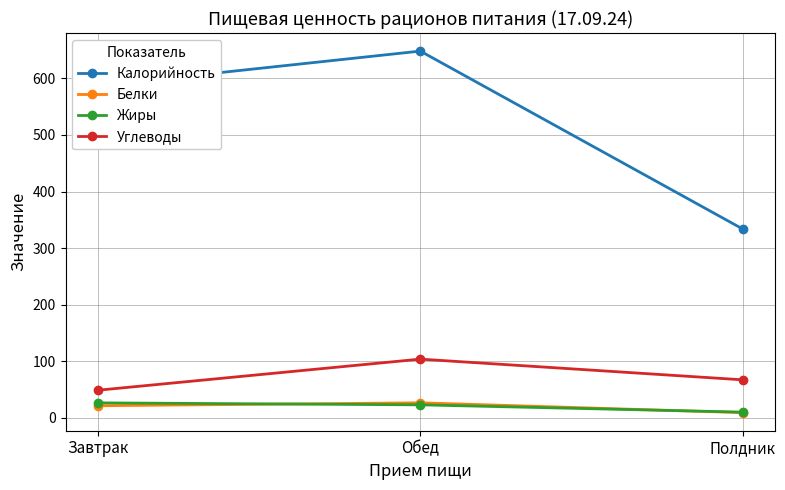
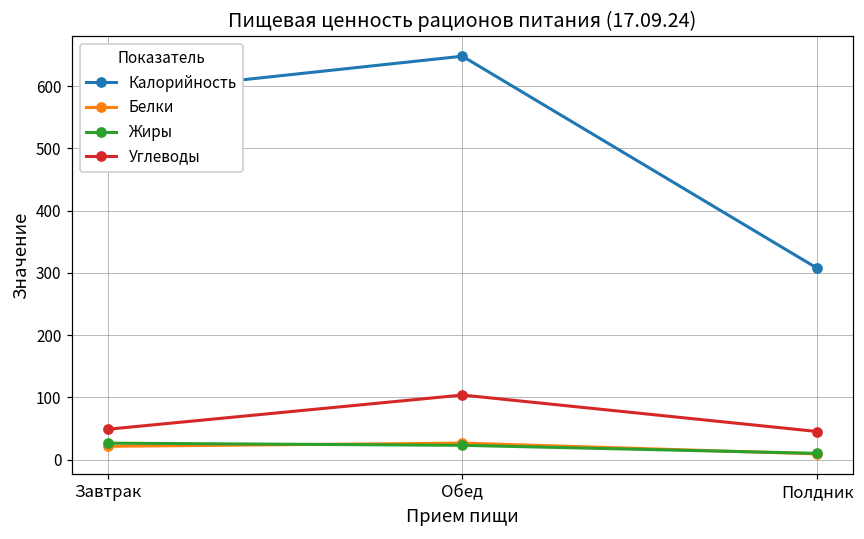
  {
    "Калорийность": {
      "Обед": 650,
-     "Полдник": 330
+     "Полдник": 310
    },
    "Белки": {
      "Завтрак": 20
    },
    "Жиры": {
      "Завтрак": 30
    },
    "Углеводы": {
      "Завтрак": 50,
      "Обед": 100,
-     "Полдник": 70
+     "Полдник": 50
    }
  }
